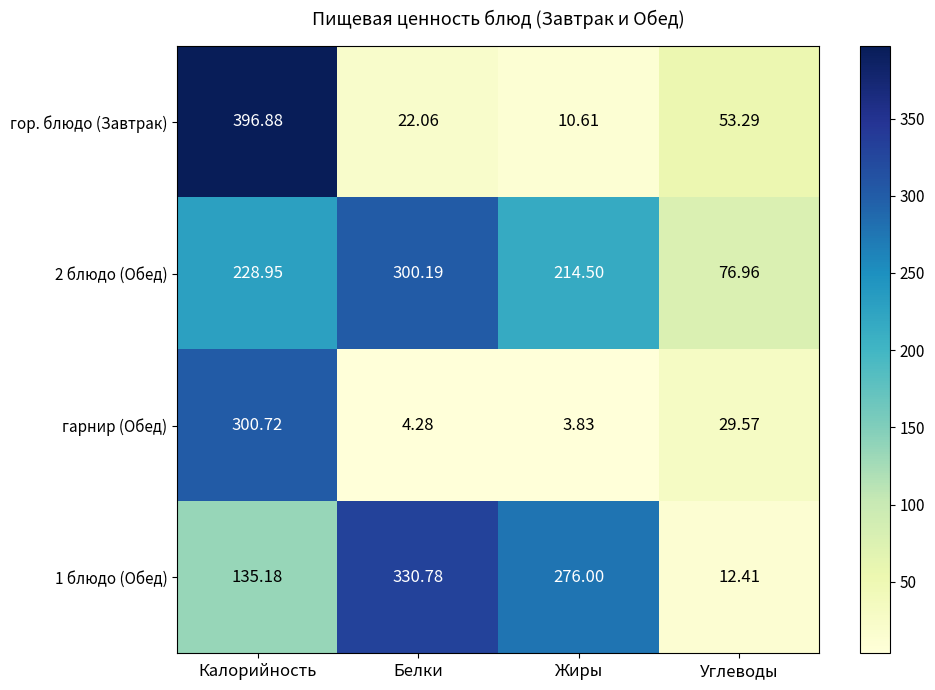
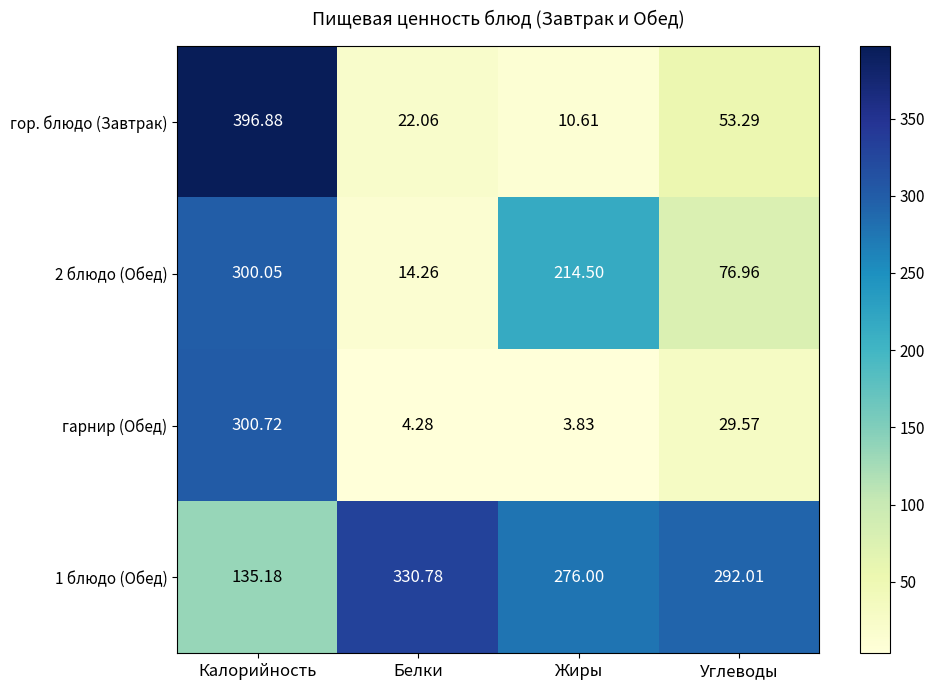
  {
    "гор. блюдо (Завтрак)": {
      "Калорийность": 396.88,
      "Белки": 22.06,
      "Жиры": 10.61,
      "Углеводы": 53.29
    },
    "2 блюдо (Обед)": {
-     "Калорийность": 228.95,
-     "Белки": 300.19,
+     "Калорийность": 300.05,
+     "Белки": 14.26,
      "Жиры": 214.50,
      "Углеводы": 76.96
    },
    "гарнир (Обед)": {
      "Калорийность": 300.72,
      "Белки": 4.28,
      "Жиры": 3.83,
      "Углеводы": 29.57
    },
    "1 блюдо (Обед)": {
      "Калорийность": 135.18,
      "Белки": 330.78,
      "Жиры": 276.00,
-     "Углеводы": 12.41
+     "Углеводы": 292.01
    }
  }
